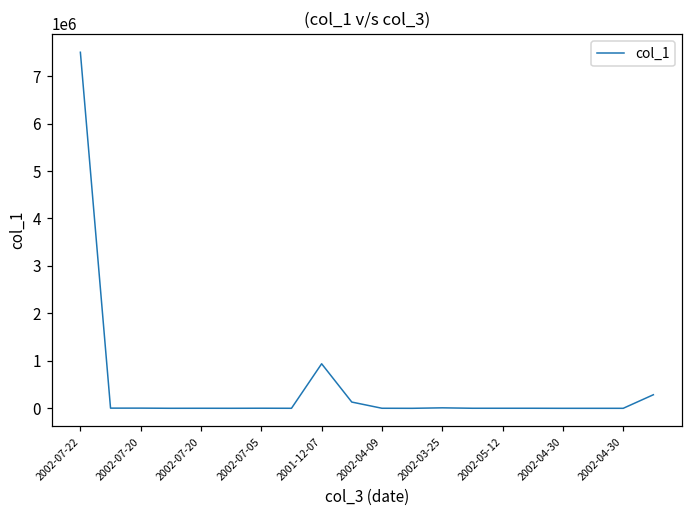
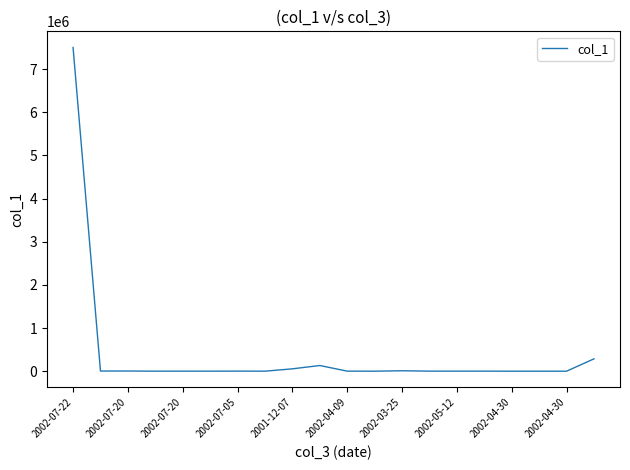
  {
    "2002-07-22": 7500000,
-   "2001-12-07": 900000,
+   "2001-12-07": 100000,
    "2002-04-09": 0,
    "2002-03-25": 0
  }
